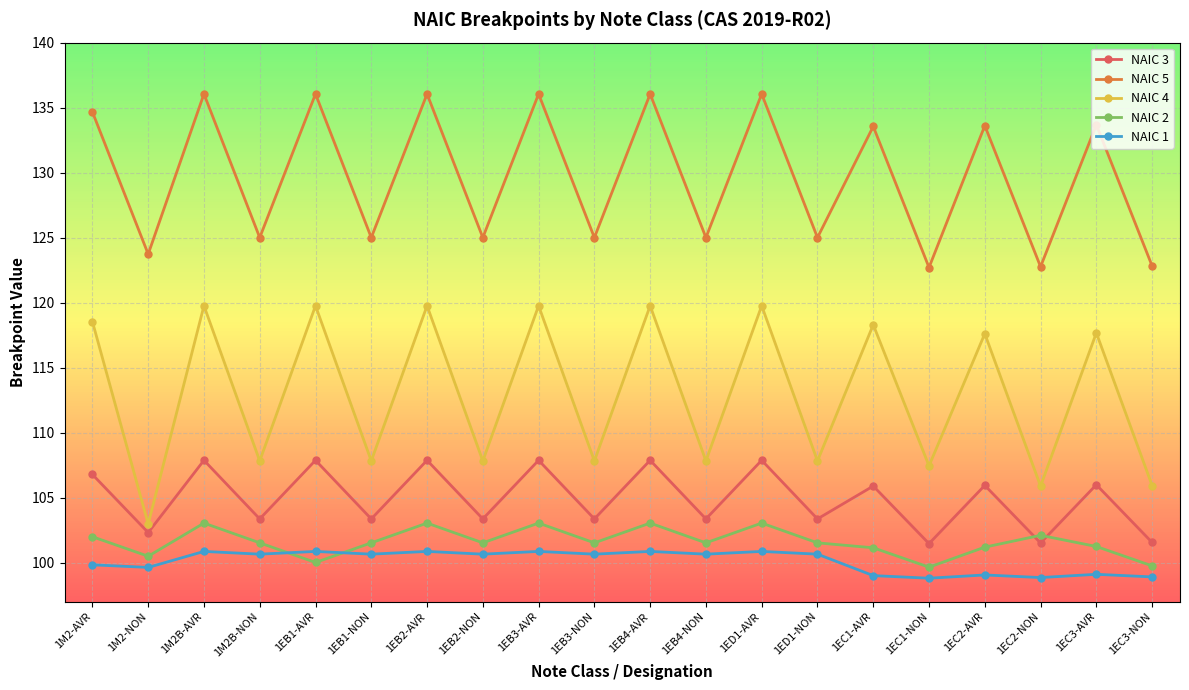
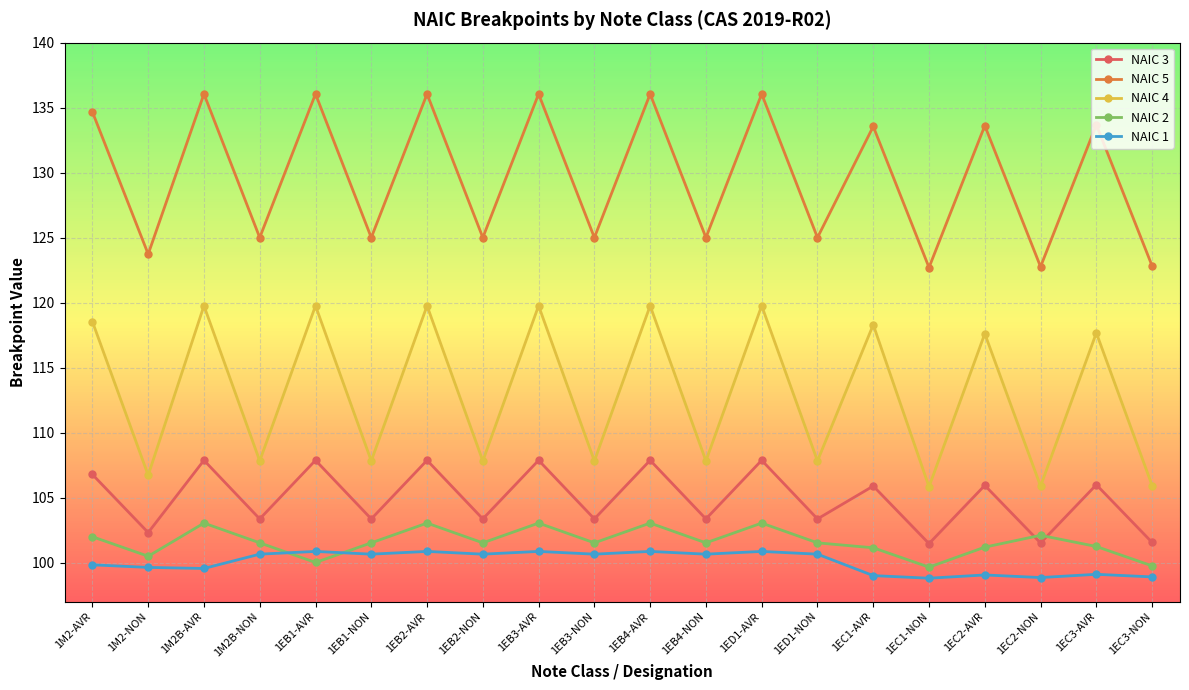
  {
    "NAIC 4": {
      "1M2-AVR": 118.5,
-     "1M2-NON": 103.0,
+     "1M2-NON": 106.7,
      "1M2B-AVR": 119.8,
      "1M2B-NON": 107.8,
      "1EB1-AVR": 119.8,
      "1EB1-NON": 107.8,
      "1EB2-AVR": 119.8,
      "1EB2-NON": 107.8,
      "1EB3-AVR": 119.8,
      "1EB3-NON": 107.8,
      "1EB4-AVR": 119.8,
      "1EB4-NON": 107.8,
      "1ED1-AVR": 119.8,
      "1ED1-NON": 107.8,
      "1EC1-AVR": 118.3,
-     "1EC1-NON": 107.4,
+     "1EC1-NON": 105.8,
      "1EC2-AVR": 117.6,
      "1EC2-NON": 105.9,
      "1EC3-AVR": 117.7,
      "1EC3-NON": 105.9
    },
    "NAIC 2": {
      "1M2-AVR": 102.0,
      "1M2-NON": 100.5,
      "1M2B-AVR": 103.0,
      "1M2B-NON": 101.5,
      "1EB1-AVR": 100.0,
      "1EB1-NON": 101.5,
      "1EB2-AVR": 103.0,
      "1EB2-NON": 101.5,
      "1EB3-AVR": 103.0,
      "1EB3-NON": 101.5,
      "1EB4-AVR": 103.0,
      "1EB4-NON": 101.5,
      "1ED1-AVR": 103.0,
      "1ED1-NON": 101.5,
      "1EC1-AVR": 101.1,
      "1EC1-NON": 99.7,
      "1EC2-AVR": 101.2,
      "1EC2-NON": 102.1,
      "1EC3-AVR": 101.2,
      "1EC3-NON": 99.8
    },
    "NAIC 1": {
      "1M2-AVR": 99.8,
      "1M2-NON": 99.6,
-     "1M2B-AVR": 100.9,
+     "1M2B-AVR": 99.6,
      "1M2B-NON": 100.7,
      "1EB1-AVR": 100.9,
      "1EB1-NON": 100.7,
      "1EB2-AVR": 100.9,
      "1EB2-NON": 100.7,
      "1EB3-AVR": 100.9,
      "1EB3-NON": 100.7,
      "1EB4-AVR": 100.9,
      "1EB4-NON": 100.7,
      "1ED1-AVR": 100.9,
      "1ED1-NON": 100.7,
      "1EC1-AVR": 99.0,
      "1EC1-NON": 98.8,
      "1EC2-AVR": 99.1,
      "1EC2-NON": 98.9,
      "1EC3-AVR": 99.1,
      "1EC3-NON": 98.9
    }
  }
